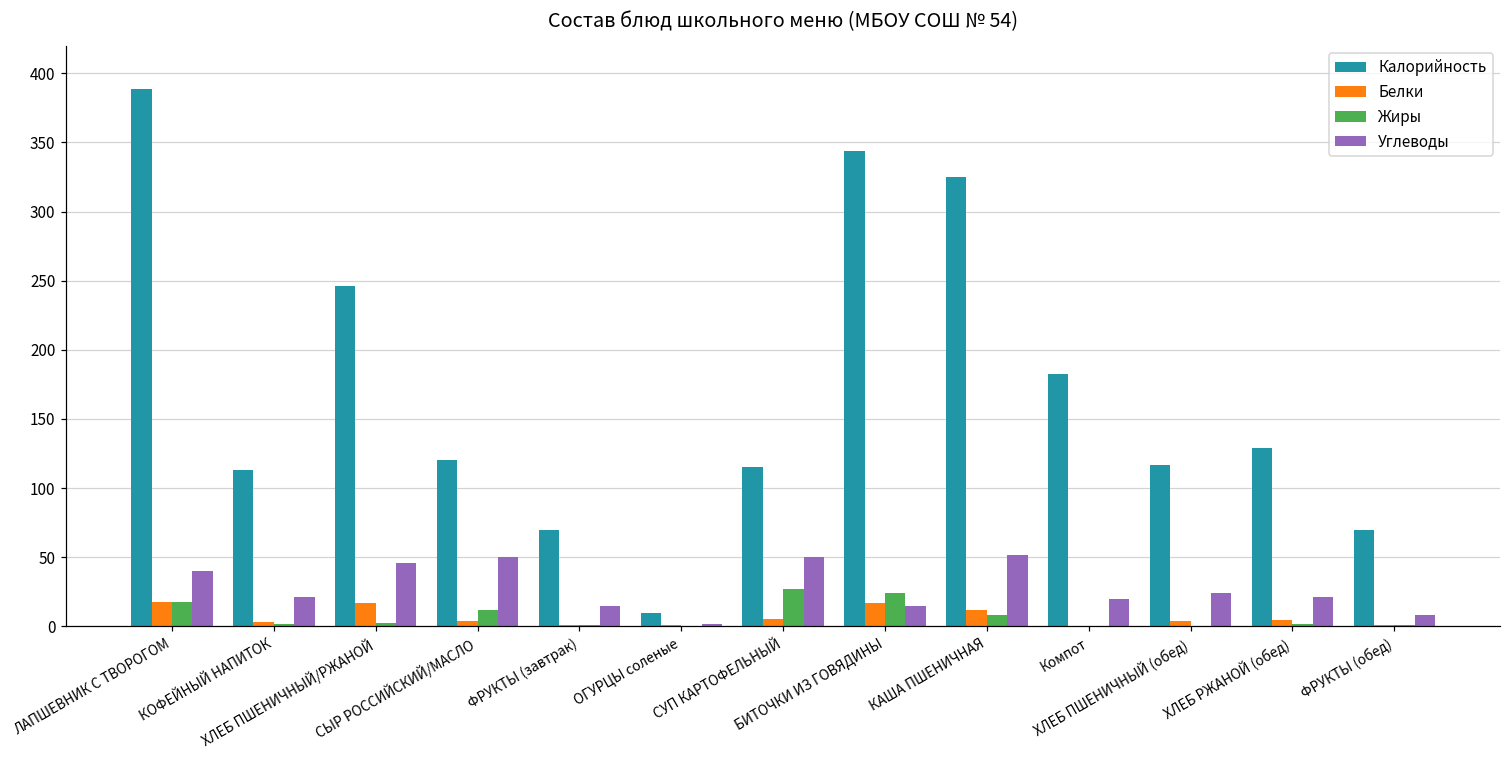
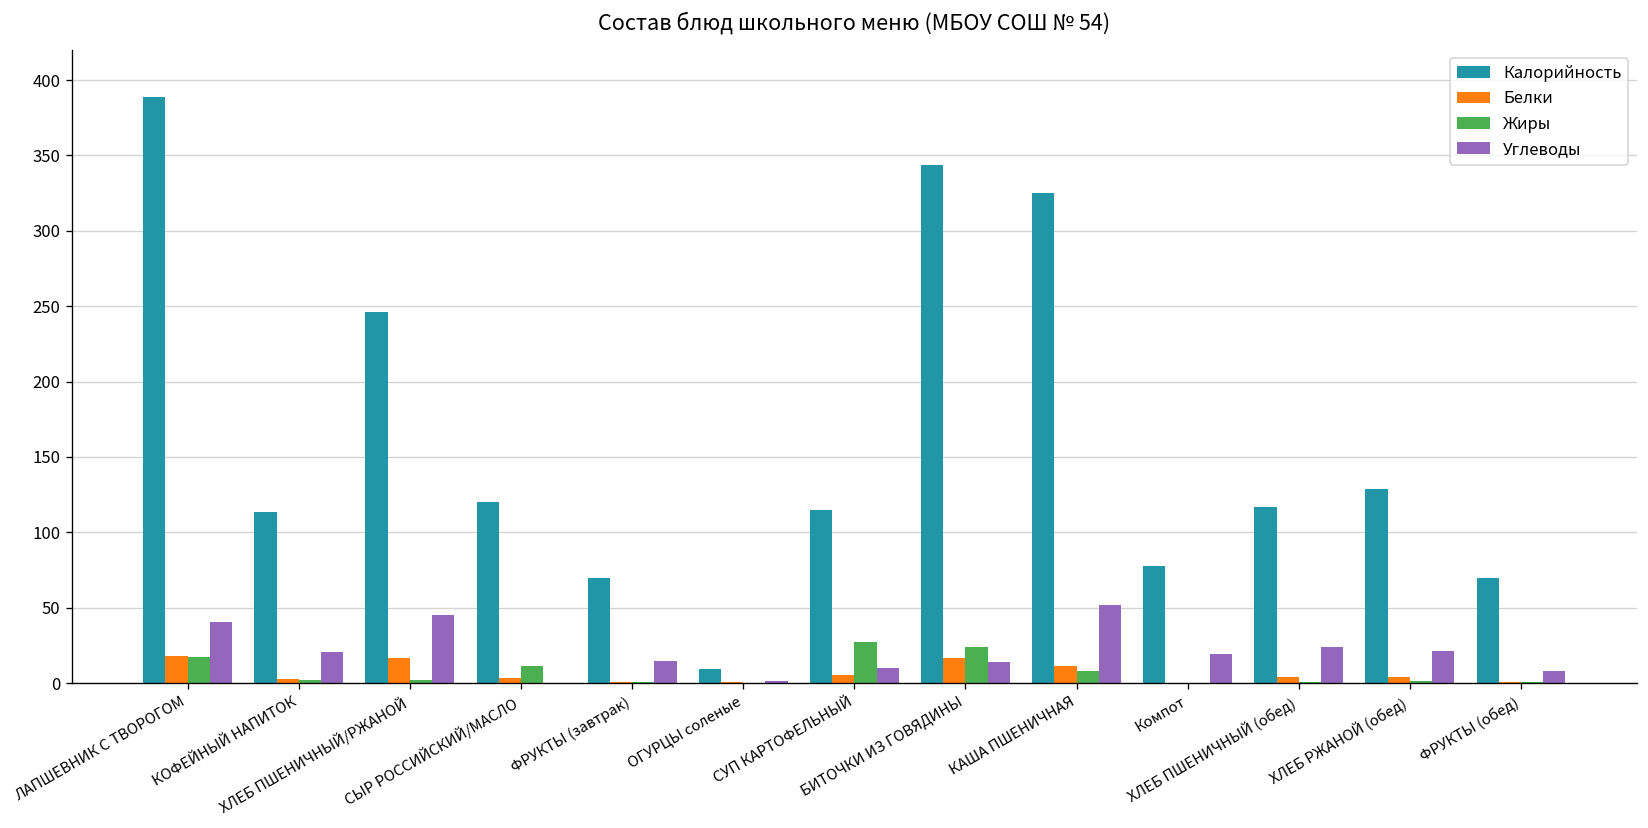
  {
    "Калорийность": {
      "ЛАПШЕВНИК С ТВОРОГОМ": 389,
      "КОФЕЙНЫЙ НАПИТОК": 113,
      "ХЛЕБ ПШЕНИЧНЫЙ/РЖАНОЙ": 246,
      "СЫР РОССИЙСКИЙ/МАСЛО": 120,
      "ФРУКТЫ (завтрак)": 70,
      "ОГУРЦЫ соленые": 10,
      "СУП КАРТОФЕЛЬНЫЙ": 115,
      "БИТОЧКИ ИЗ ГОВЯДИНЫ": 344,
      "КАША ПШЕНИЧНАЯ": 325,
-     "Компот": 183,
+     "Компот": 77,
      "ХЛЕБ ПШЕНИЧНЫЙ (обед)": 117,
      "ХЛЕБ РЖАНОЙ (обед)": 129,
      "ФРУКТЫ (обед)": 70
    },
    "Белки": {
      "ЛАПШЕВНИК С ТВОРОГОМ": 18,
      "КОФЕЙНЫЙ НАПИТОК": 3,
      "ХЛЕБ ПШЕНИЧНЫЙ/РЖАНОЙ": 17,
      "СЫР РОССИЙСКИЙ/МАСЛО": 4,
      "СУП КАРТОФЕЛЬНЫЙ": 6,
      "БИТОЧКИ ИЗ ГОВЯДИНЫ": 17,
      "КАША ПШЕНИЧНАЯ": 11,
      "Компот": 0,
      "ХЛЕБ ПШЕНИЧНЫЙ (обед)": 4,
      "ХЛЕБ РЖАНОЙ (обед)": 4
    },
    "Жиры": {
      "ЛАПШЕВНИК С ТВОРОГОМ": 17,
      "ХЛЕБ ПШЕНИЧНЫЙ/РЖАНОЙ": 2,
      "СЫР РОССИЙСКИЙ/МАСЛО": 12,
      "СУП КАРТОФЕЛЬНЫЙ": 27,
      "БИТОЧКИ ИЗ ГОВЯДИНЫ": 24,
      "КАША ПШЕНИЧНАЯ": 8,
      "Компот": 0
    },
    "Углеводы": {
      "ЛАПШЕВНИК С ТВОРОГОМ": 40,
      "КОФЕЙНЫЙ НАПИТОК": 21,
      "ХЛЕБ ПШЕНИЧНЫЙ/РЖАНОЙ": 45,
-     "СЫР РОССИЙСКИЙ/МАСЛО": 50,
+     "СЫР РОССИЙСКИЙ/МАСЛО": 0,
      "ФРУКТЫ (завтрак)": 15,
-     "СУП КАРТОФЕЛЬНЫЙ": 50,
+     "СУП КАРТОФЕЛЬНЫЙ": 10,
      "БИТОЧКИ ИЗ ГОВЯДИНЫ": 14,
      "КАША ПШЕНИЧНАЯ": 52,
      "Компот": 19,
      "ХЛЕБ ПШЕНИЧНЫЙ (обед)": 24,
      "ХЛЕБ РЖАНОЙ (обед)": 21,
      "ФРУКТЫ (обед)": 8
    }
  }
